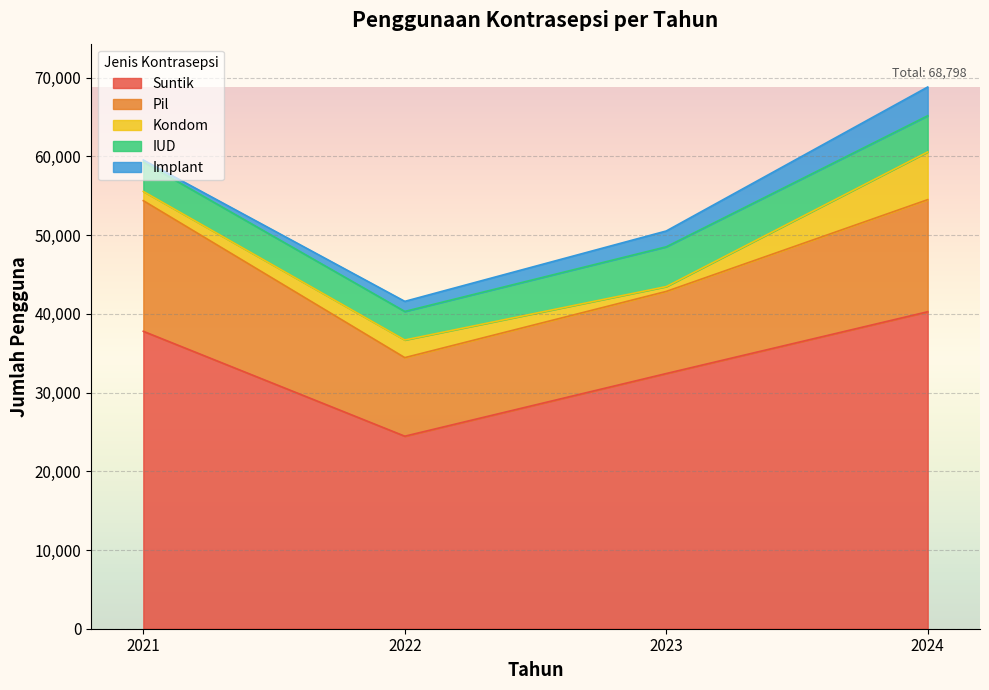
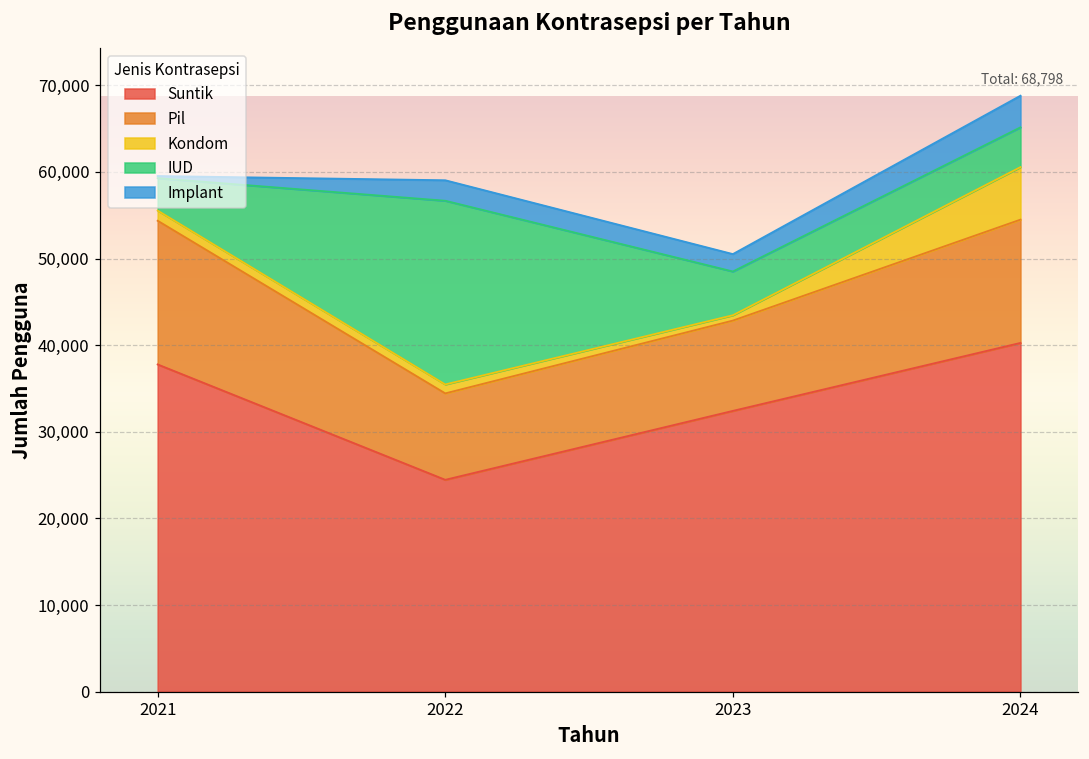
  {
    "Kondom": {
      "2021": "1,000",
-     "2022": "2,000",
+     "2022": "1,000",
      "2023": "1,000",
      "2024": "6,000"
    },
    "IUD": {
-     "2022": "4,000",
+     "2022": "21,000",
      "2023": "5,000",
      "2024": "5,000"
    },
    "Implant": {
-     "2022": "1,000",
+     "2022": "2,000",
      "2023": "2,000"
    }
  }
